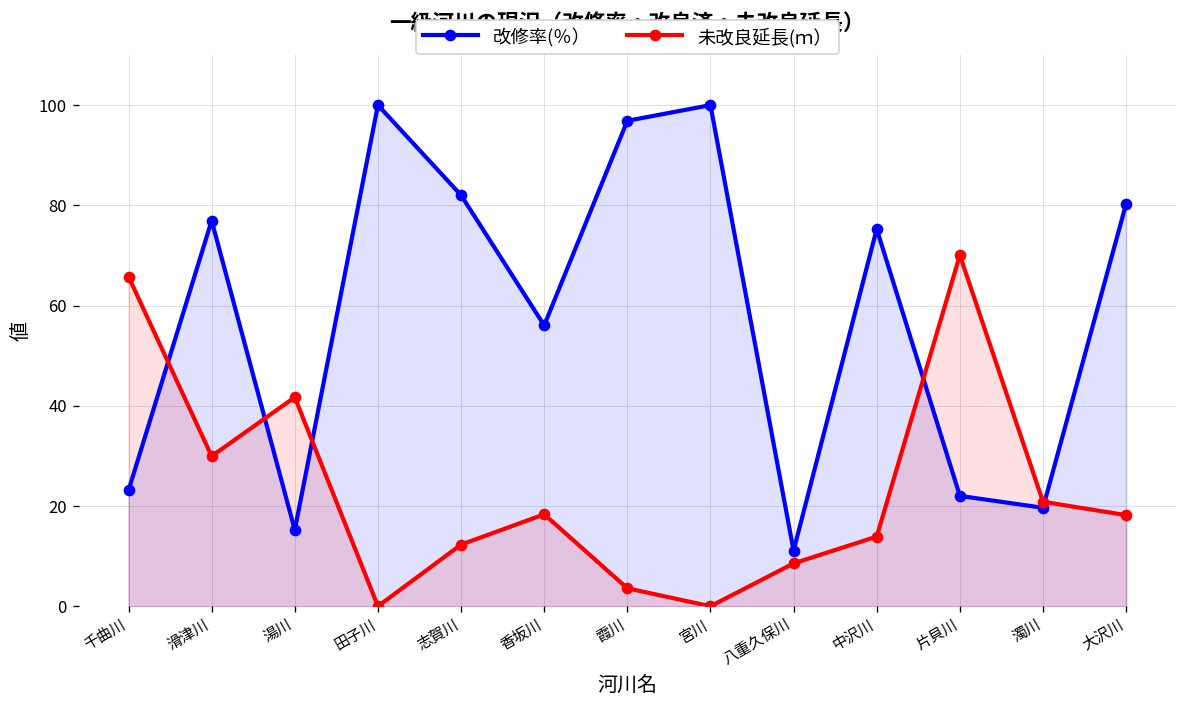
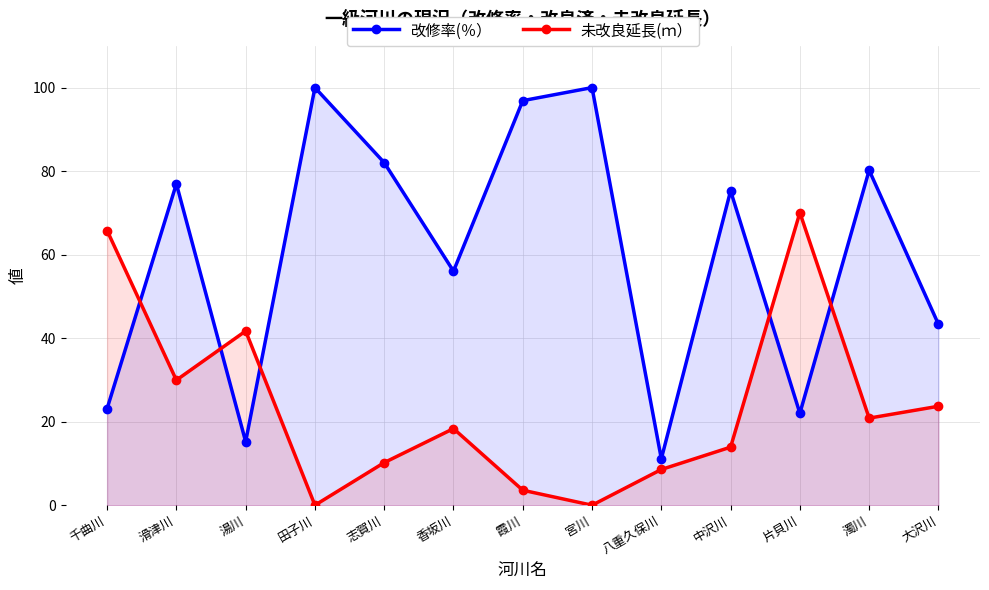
  {
    "改修率(％）": {
      "千曲川": 23,
      "滑津川": 77,
      "湯川": 15,
      "田子川": 100,
      "志賀川": 82,
      "香坂川": 56,
      "霞川": 97,
      "宮川": 100,
      "八重久保川": 11,
      "中沢川": 75,
      "片貝川": 22,
-     "濁川": 20,
-     "大沢川": 80
+     "濁川": 80,
+     "大沢川": 43
    },
    "未改良延長(ｍ）": {
      "千曲川": 66,
      "滑津川": 30,
      "湯川": 42,
      "田子川": 0,
-     "志賀川": 12,
+     "志賀川": 10,
      "香坂川": 18,
      "霞川": 4,
      "宮川": 0,
      "八重久保川": 9,
      "中沢川": 14,
      "片貝川": 70,
      "濁川": 21,
-     "大沢川": 18
+     "大沢川": 24
    }
  }
